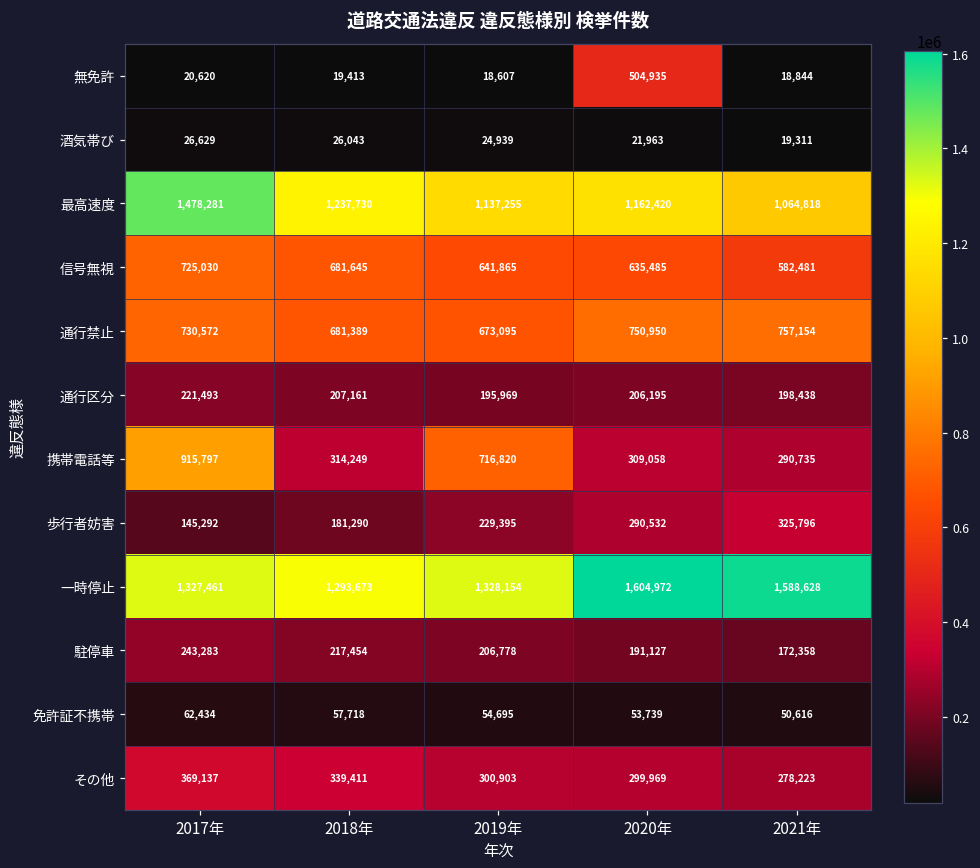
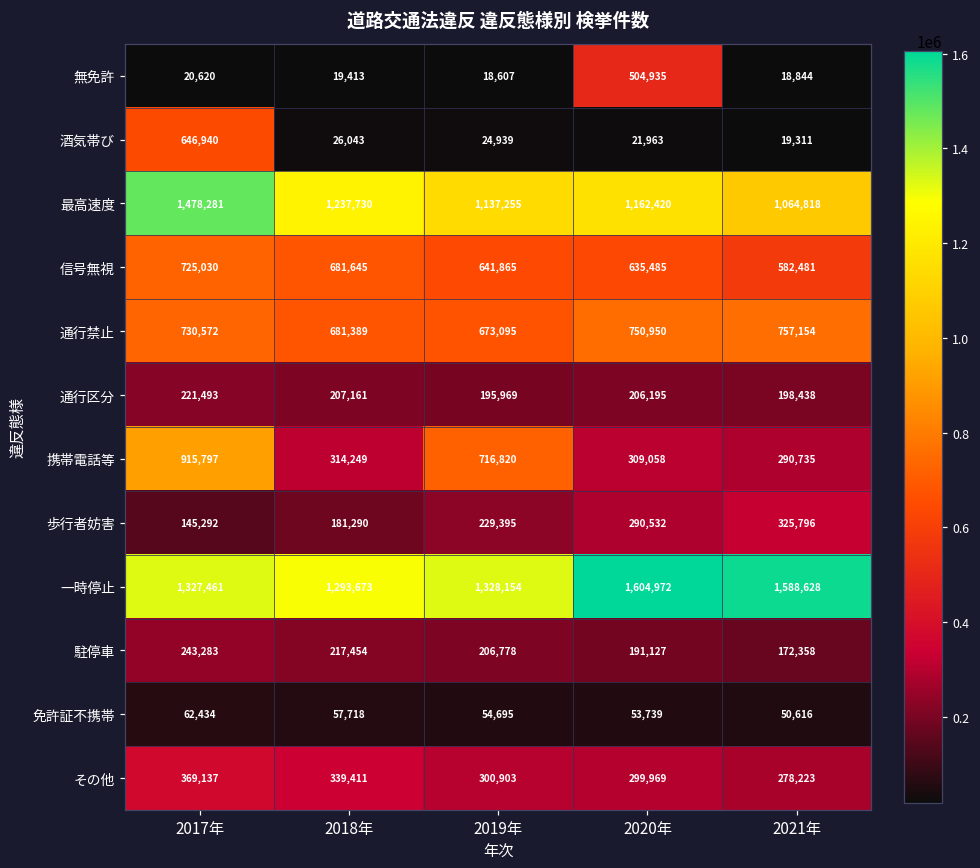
  {
    "無免許": {
      "2017年": "20,620",
      "2018年": "19,413",
      "2019年": "18,607",
      "2020年": "504,935",
      "2021年": "18,844"
    },
    "酒気帯び": {
-     "2017年": "26,629",
+     "2017年": "646,940",
      "2018年": "26,043",
      "2019年": "24,939",
      "2020年": "21,963",
      "2021年": "19,311"
    },
    "最高速度": {
      "2017年": "1,478,281",
      "2018年": "1,237,730",
      "2019年": "1,137,255",
      "2020年": "1,162,420",
      "2021年": "1,064,818"
    },
    "信号無視": {
      "2017年": "725,030",
      "2018年": "681,645",
      "2019年": "641,865",
      "2020年": "635,485",
      "2021年": "582,481"
    },
    "通行禁止": {
      "2017年": "730,572",
      "2018年": "681,389",
      "2019年": "673,095",
      "2020年": "750,950",
      "2021年": "757,154"
    },
    "通行区分": {
      "2017年": "221,493",
      "2018年": "207,161",
      "2019年": "195,969",
      "2020年": "206,195",
      "2021年": "198,438"
    },
    "携帯電話等": {
      "2017年": "915,797",
      "2018年": "314,249",
      "2019年": "716,820",
      "2020年": "309,058",
      "2021年": "290,735"
    },
    "歩行者妨害": {
      "2017年": "145,292",
      "2018年": "181,290",
      "2019年": "229,395",
      "2020年": "290,532",
      "2021年": "325,796"
    },
    "一時停止": {
      "2017年": "1,327,461",
      "2018年": "1,293,673",
      "2019年": "1,328,154",
      "2020年": "1,604,972",
      "2021年": "1,588,628"
    },
    "駐停車": {
      "2017年": "243,283",
      "2018年": "217,454",
      "2019年": "206,778",
      "2020年": "191,127",
      "2021年": "172,358"
    },
    "免許証不携帯": {
      "2017年": "62,434",
      "2018年": "57,718",
      "2019年": "54,695",
      "2020年": "53,739",
      "2021年": "50,616"
    },
    "その他": {
      "2017年": "369,137",
      "2018年": "339,411",
      "2019年": "300,903",
      "2020年": "299,969",
      "2021年": "278,223"
    }
  }
